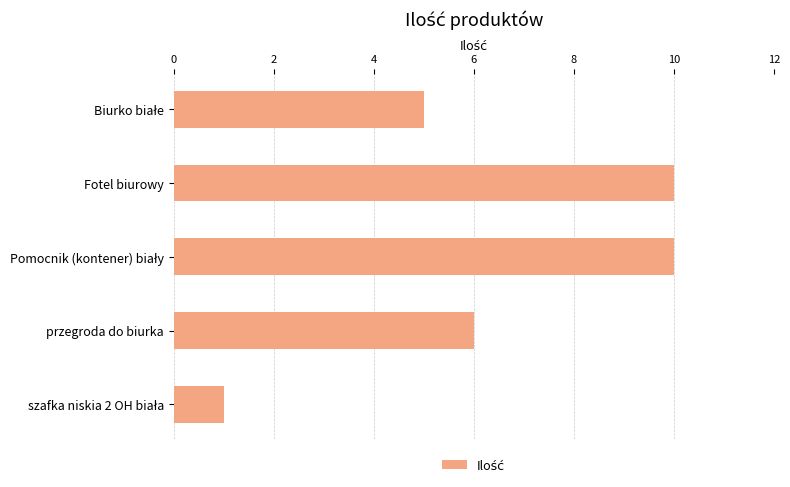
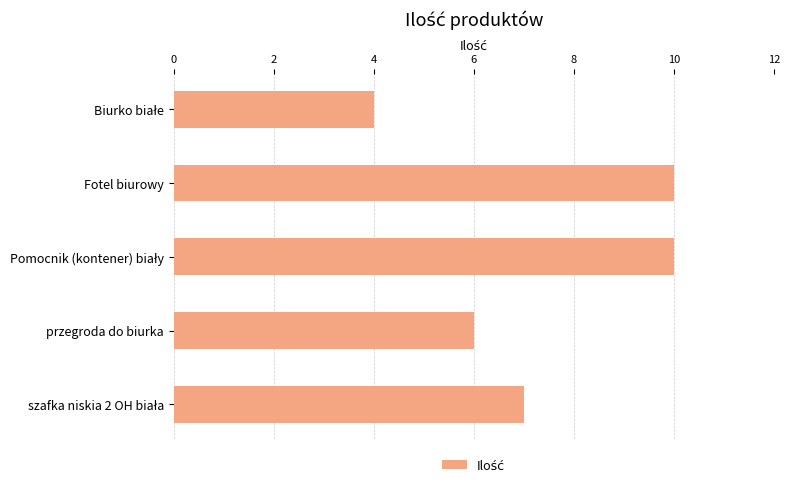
  {
-   "Biurko białe": 5,
+   "Biurko białe": 4,
    "Fotel biurowy": 10,
    "Pomocnik (kontener) biały": 10,
    "przegroda do biurka": 6,
-   "szafka niskia 2 OH biała": 1
+   "szafka niskia 2 OH biała": 7
  }
